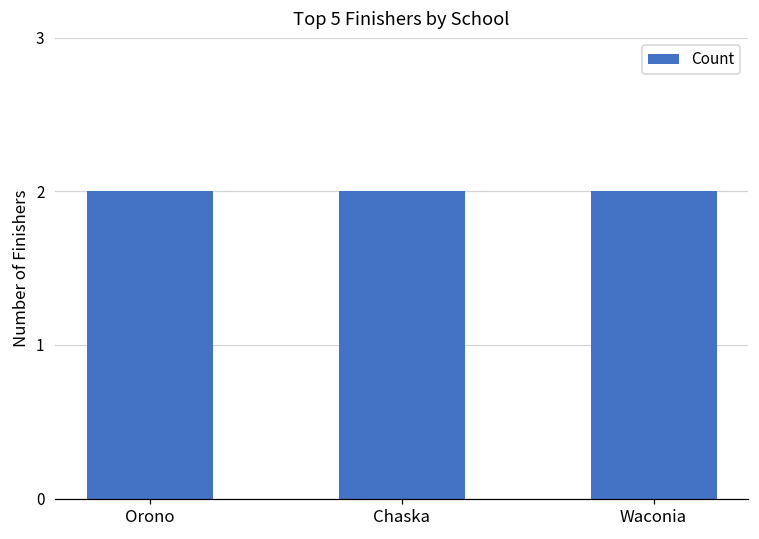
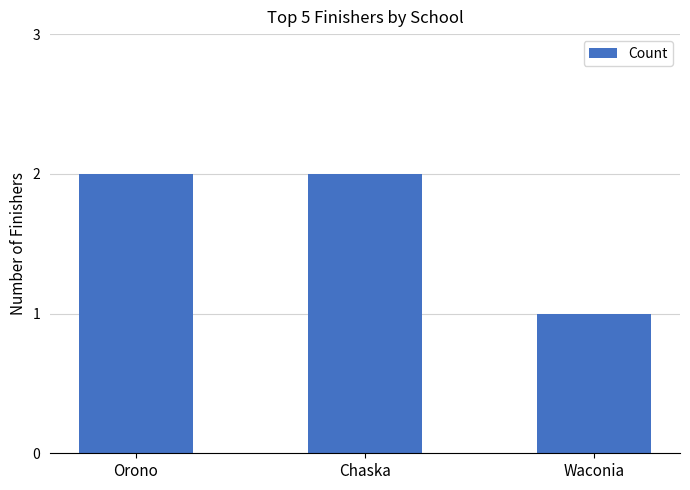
  {
    "Orono": 2,
    "Chaska": 2,
-   "Waconia": 2
+   "Waconia": 1
  }
